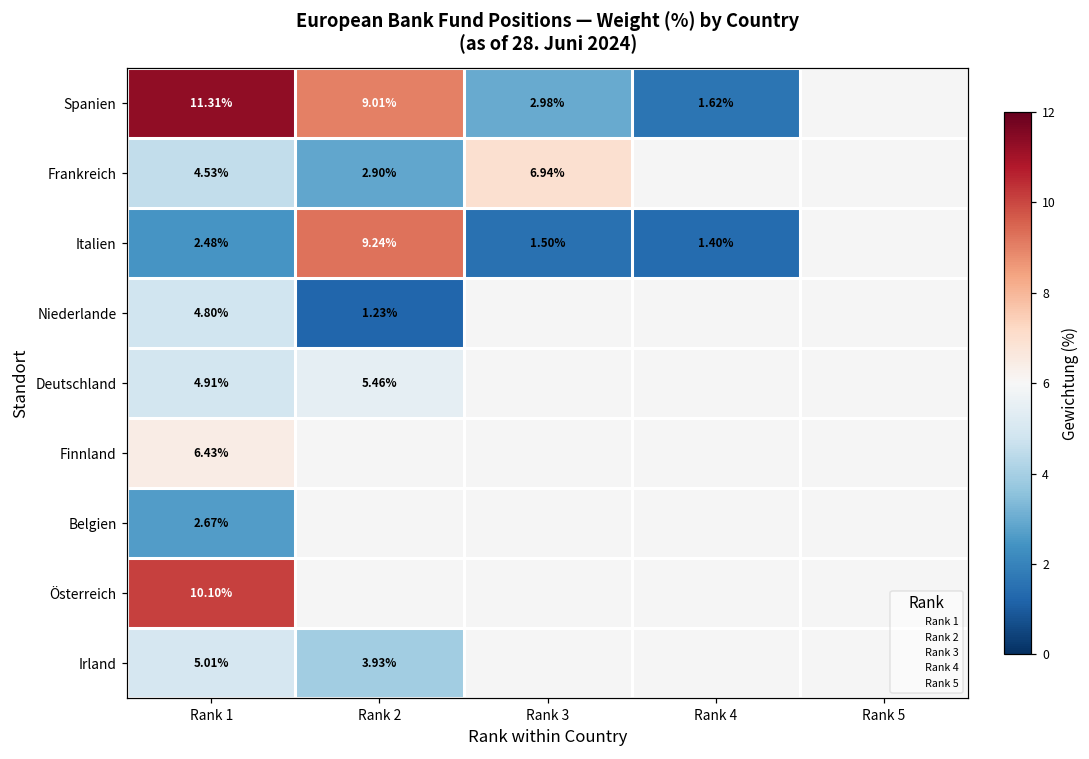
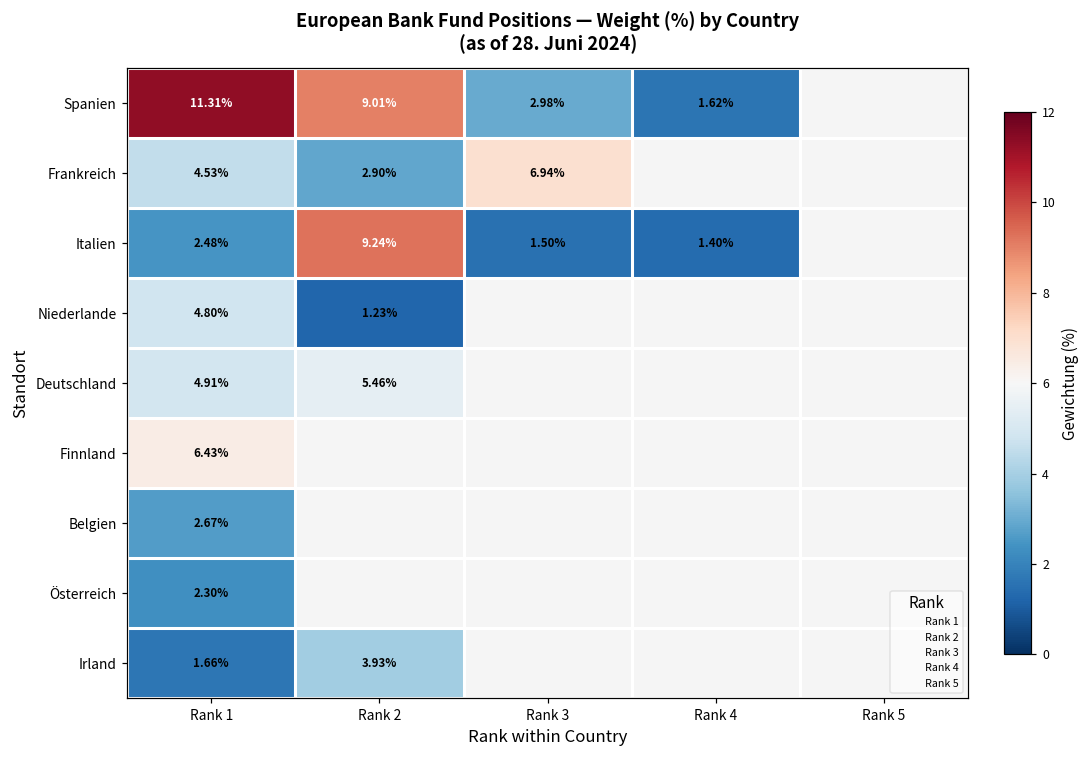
  {
    "Spanien": {
      "Rank 1": "11.31%",
      "Rank 2": "9.01%",
      "Rank 3": "2.98%",
      "Rank 4": "1.62%"
    },
    "Frankreich": {
      "Rank 1": "4.53%",
      "Rank 2": "2.90%",
      "Rank 3": "6.94%"
    },
    "Italien": {
      "Rank 1": "2.48%",
      "Rank 2": "9.24%",
      "Rank 3": "1.50%",
      "Rank 4": "1.40%"
    },
    "Niederlande": {
      "Rank 1": "4.80%",
      "Rank 2": "1.23%"
    },
    "Deutschland": {
      "Rank 1": "4.91%",
      "Rank 2": "5.46%"
    },
    "Finnland": {
      "Rank 1": "6.43%"
    },
    "Belgien": {
      "Rank 1": "2.67%"
    },
    "Österreich": {
-     "Rank 1": "10.10%"
+     "Rank 1": "2.30%"
    },
    "Irland": {
-     "Rank 1": "5.01%",
+     "Rank 1": "1.66%",
      "Rank 2": "3.93%"
    }
  }
